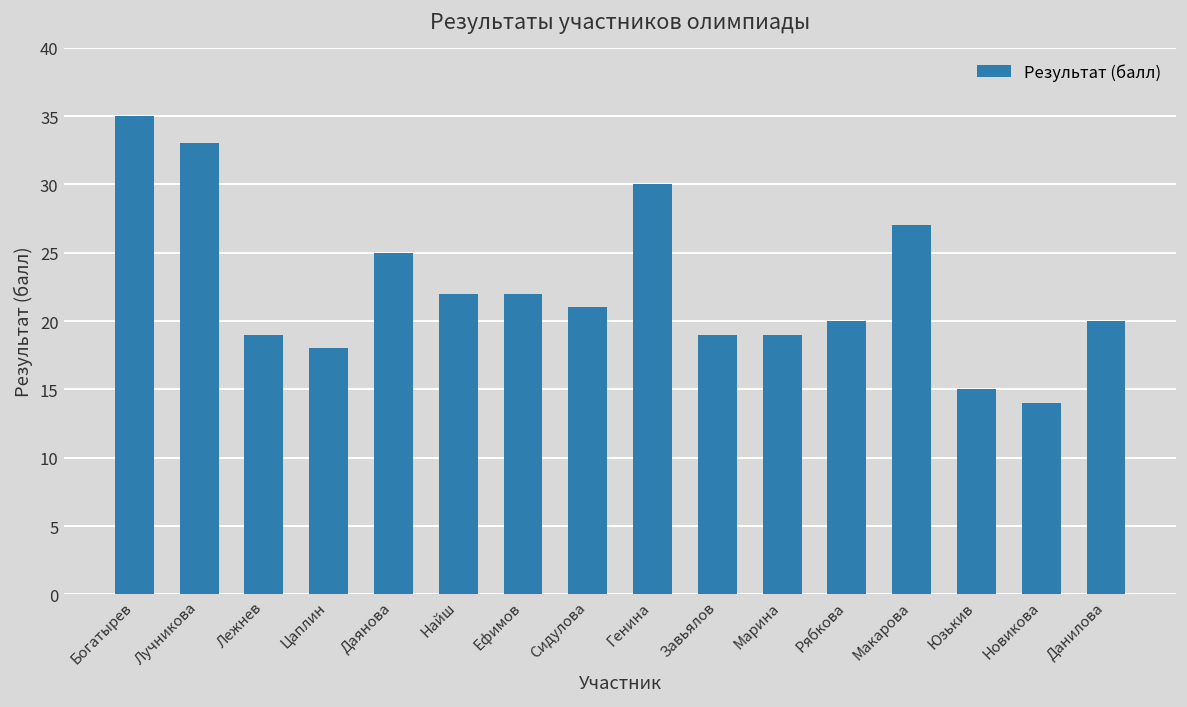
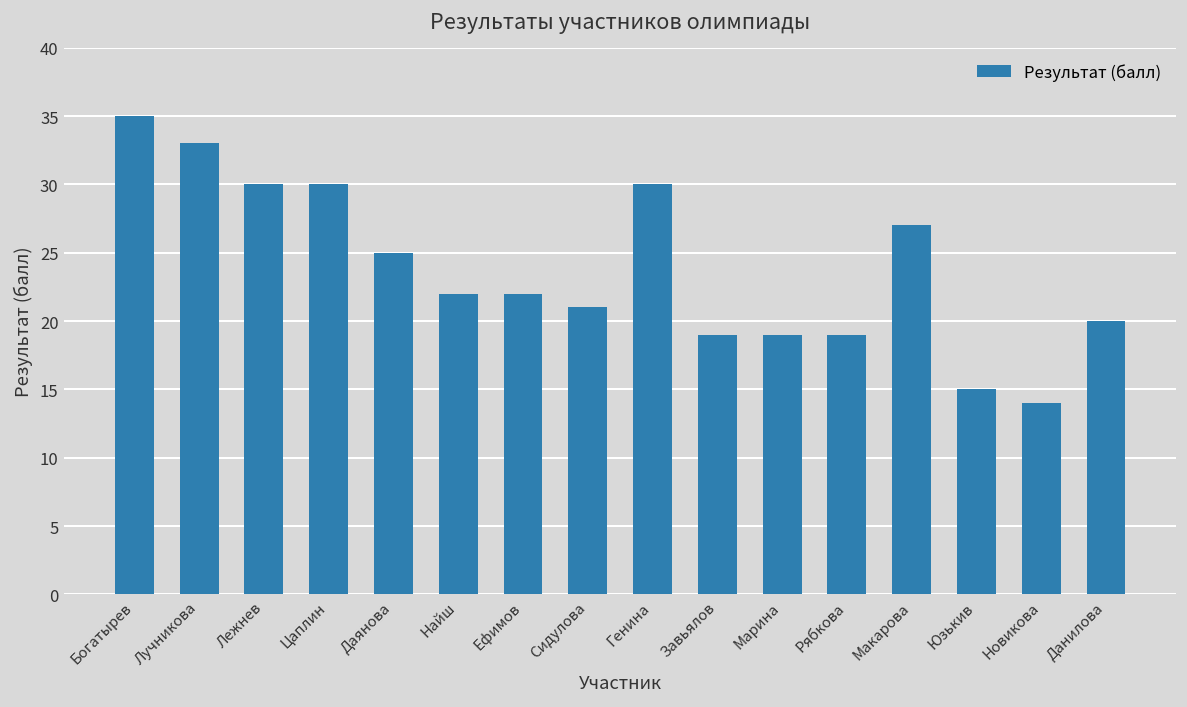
  {
    "Богатырев": 35,
    "Лучникова": 33,
-   "Лежнев": 19,
-   "Цаплин": 18,
+   "Лежнев": 30,
+   "Цаплин": 30,
    "Даянова": 25,
    "Найш": 22,
    "Ефимов": 22,
    "Сидулова": 21,
    "Генина": 30,
    "Завьялов": 19,
    "Марина": 19,
-   "Рябкова": 20,
+   "Рябкова": 19,
    "Макарова": 27,
    "Юзькив": 15,
    "Новикова": 14,
    "Данилова": 20
  }
